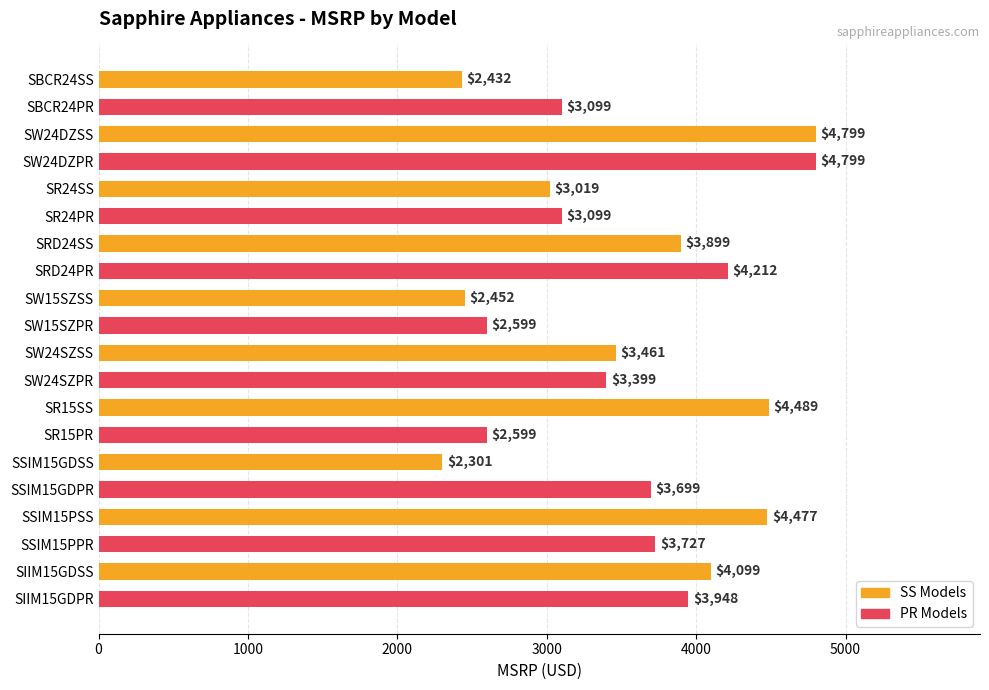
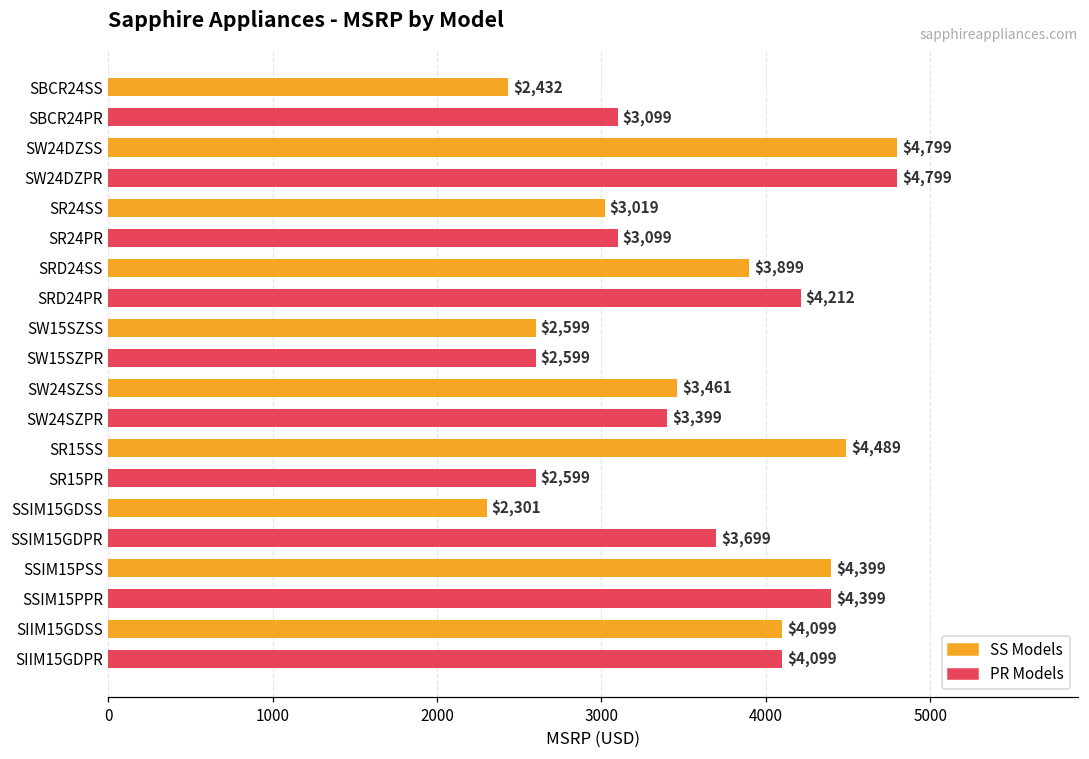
  {
    "SBCR24SS": "$2,432",
    "SBCR24PR": "$3,099",
    "SW24DZSS": "$4,799",
    "SW24DZPR": "$4,799",
    "SR24SS": "$3,019",
    "SR24PR": "$3,099",
    "SRD24SS": "$3,899",
    "SRD24PR": "$4,212",
-   "SW15SZSS": "$2,452",
+   "SW15SZSS": "$2,599",
    "SW15SZPR": "$2,599",
    "SW24SZSS": "$3,461",
    "SW24SZPR": "$3,399",
    "SR15SS": "$4,489",
    "SR15PR": "$2,599",
    "SSIM15GDSS": "$2,301",
    "SSIM15GDPR": "$3,699",
-   "SSIM15PSS": "$4,477",
-   "SSIM15PPR": "$3,727",
+   "SSIM15PSS": "$4,399",
+   "SSIM15PPR": "$4,399",
    "SIIM15GDSS": "$4,099",
-   "SIIM15GDPR": "$3,948"
+   "SIIM15GDPR": "$4,099"
  }
